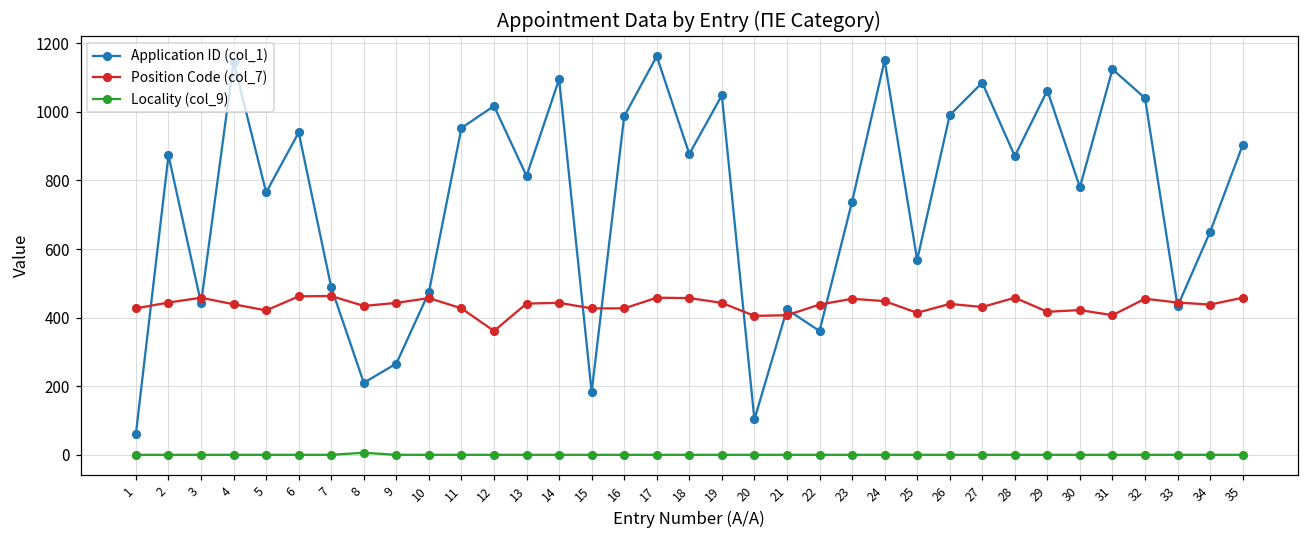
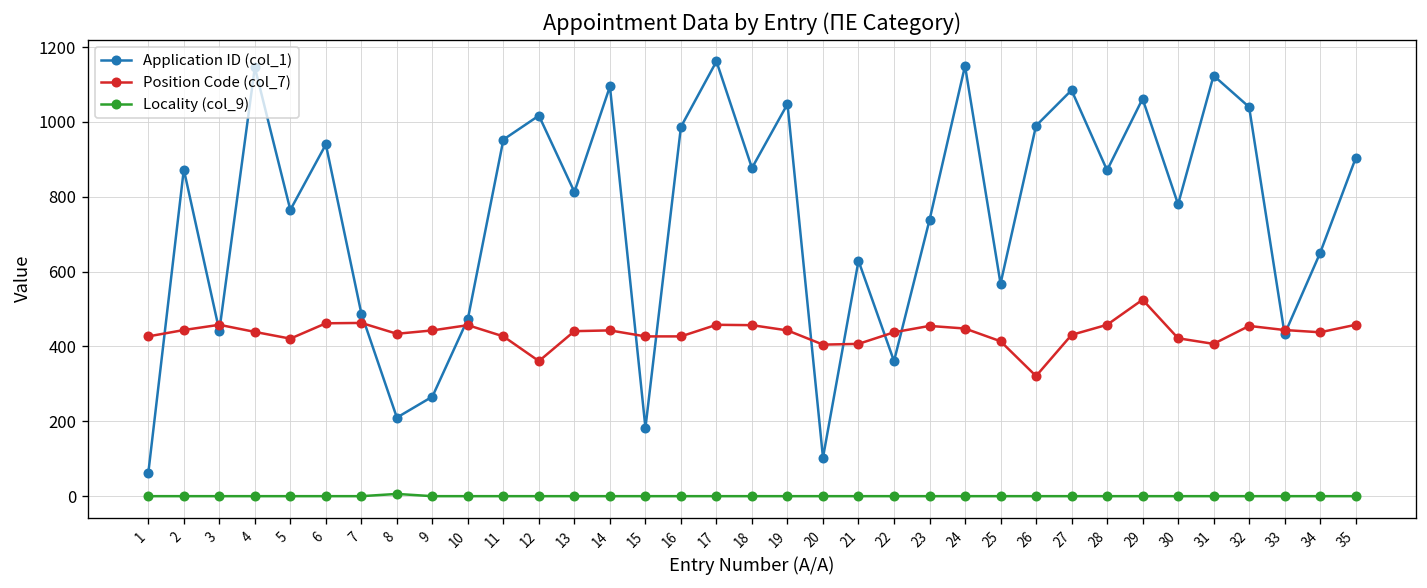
  {
    "Application ID (col_1)": {
      "1": 60,
      "2": 870,
      "3": 440,
      "5": 770,
      "6": 940,
      "7": 490,
      "8": 210,
      "9": 270,
      "10": 470,
      "11": 950,
      "12": 1020,
      "13": 810,
      "14": 1100,
      "15": 180,
      "16": 990,
      "17": 1160,
      "18": 880,
      "19": 1050,
      "20": 100,
-     "21": 420,
+     "21": 630,
      "22": 360,
      "23": 740,
      "24": 1150,
      "25": 570,
      "26": 990,
      "27": 1090,
      "28": 870,
      "29": 1060,
      "30": 780,
      "31": 1120,
      "32": 1040,
      "33": 430,
      "34": 650,
      "35": 900
    },
    "Position Code (col_7)": {
      "1": 430,
      "2": 440,
      "3": 460,
      "4": 440,
      "5": 420,
      "6": 460,
      "7": 460,
      "8": 430,
      "9": 440,
      "10": 460,
      "11": 430,
      "12": 360,
      "13": 440,
      "14": 440,
      "15": 430,
      "16": 430,
      "17": 460,
      "18": 460,
      "19": 440,
      "20": 410,
      "21": 410,
      "22": 440,
      "23": 460,
      "24": 450,
      "25": 410,
-     "26": 440,
+     "26": 320,
      "27": 430,
      "28": 460,
-     "29": 420,
+     "29": 530,
      "30": 420,
      "31": 410,
      "32": 460,
      "33": 440,
      "34": 440,
      "35": 460
    },
    "Locality (col_9)": {
      "1": 0,
      "2": 0,
      "3": 0,
      "4": 0,
      "5": 0,
      "6": 0,
      "7": 0,
      "8": 10,
      "9": 0,
      "10": 0,
      "11": 0,
      "12": 0,
      "13": 0,
      "14": 0,
      "15": 0,
      "16": 0,
      "17": 0,
      "18": 0,
      "19": 0,
      "20": 0,
      "21": 0,
      "22": 0,
      "23": 0,
      "24": 0,
      "25": 0,
      "26": 0,
      "27": 0,
      "28": 0,
      "29": 0,
      "30": 0,
      "31": 0,
      "32": 0,
      "33": 0,
      "34": 0,
      "35": 0
    }
  }
